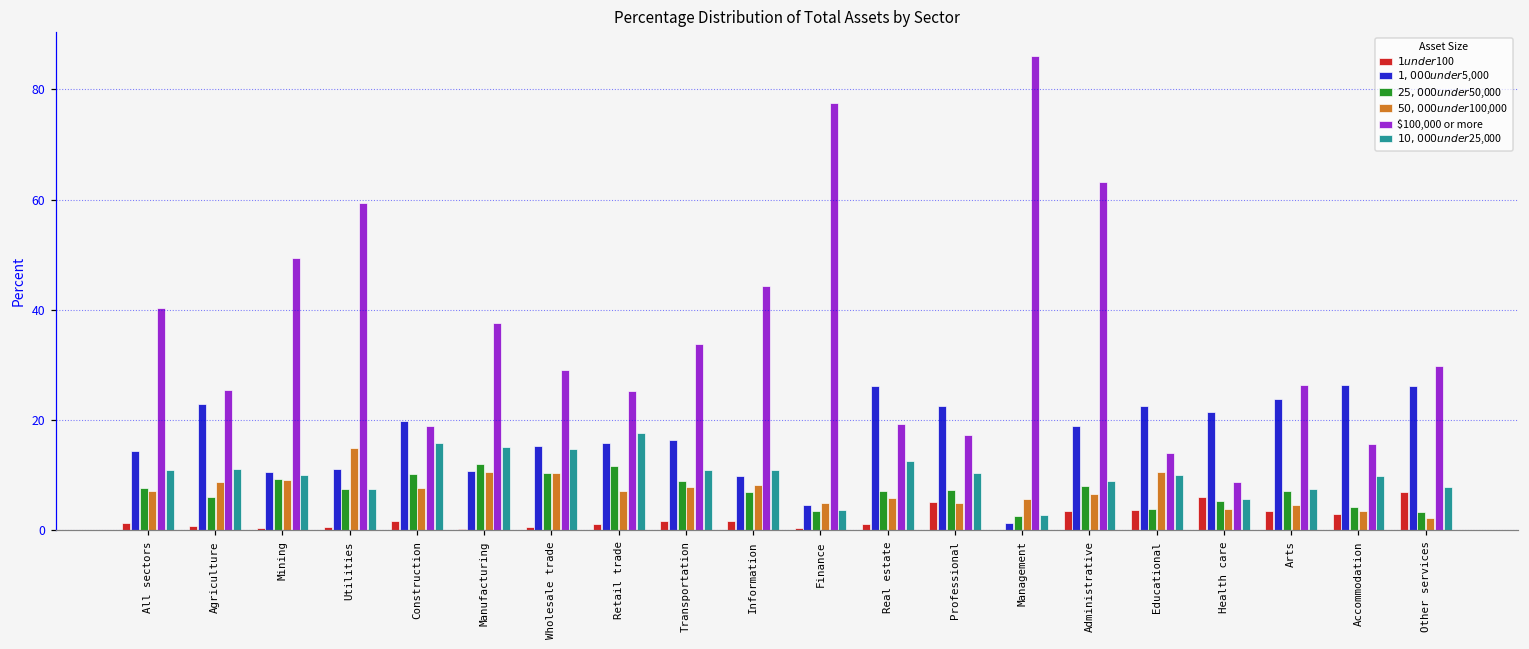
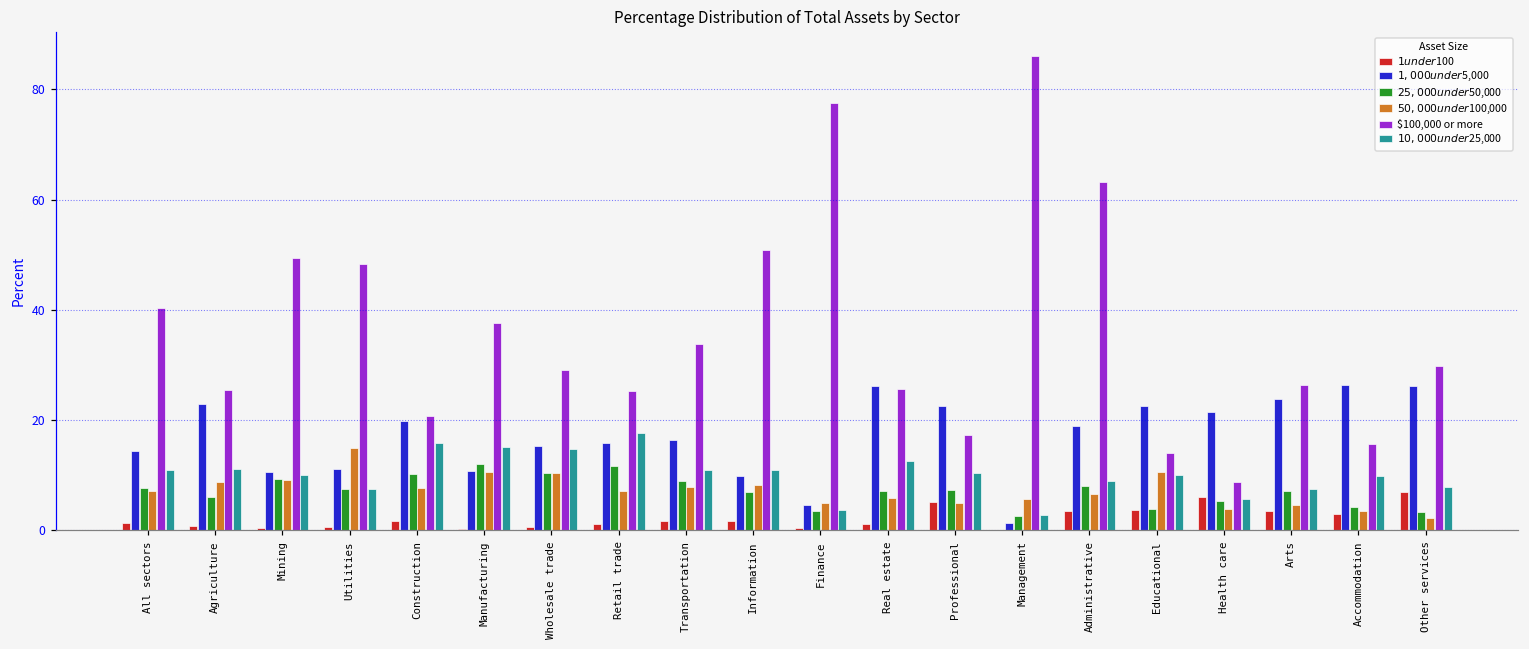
  {
    "$100,000 or more": {
      "All sectors": 40,
      "Agriculture": 25,
      "Mining": 49,
-     "Utilities": 59,
-     "Construction": 19,
+     "Utilities": 48,
+     "Construction": 21,
      "Manufacturing": 38,
      "Wholesale trade": 29,
      "Retail trade": 25,
      "Transportation": 34,
-     "Information": 44,
+     "Information": 51,
      "Finance": 77,
-     "Real estate": 19,
+     "Real estate": 26,
      "Professional": 17,
      "Management": 86,
      "Administrative": 63,
      "Educational": 14,
      "Health care": 9,
      "Arts": 26,
      "Accommodation": 16,
      "Other services": 30
    }
  }
